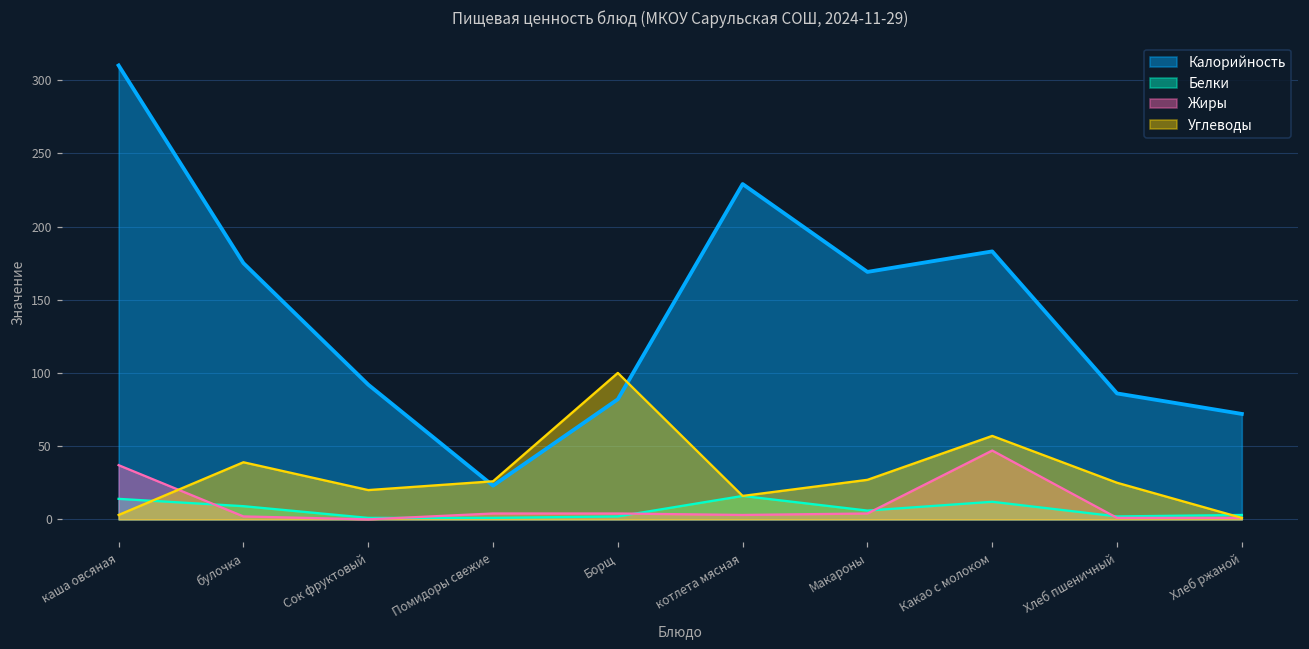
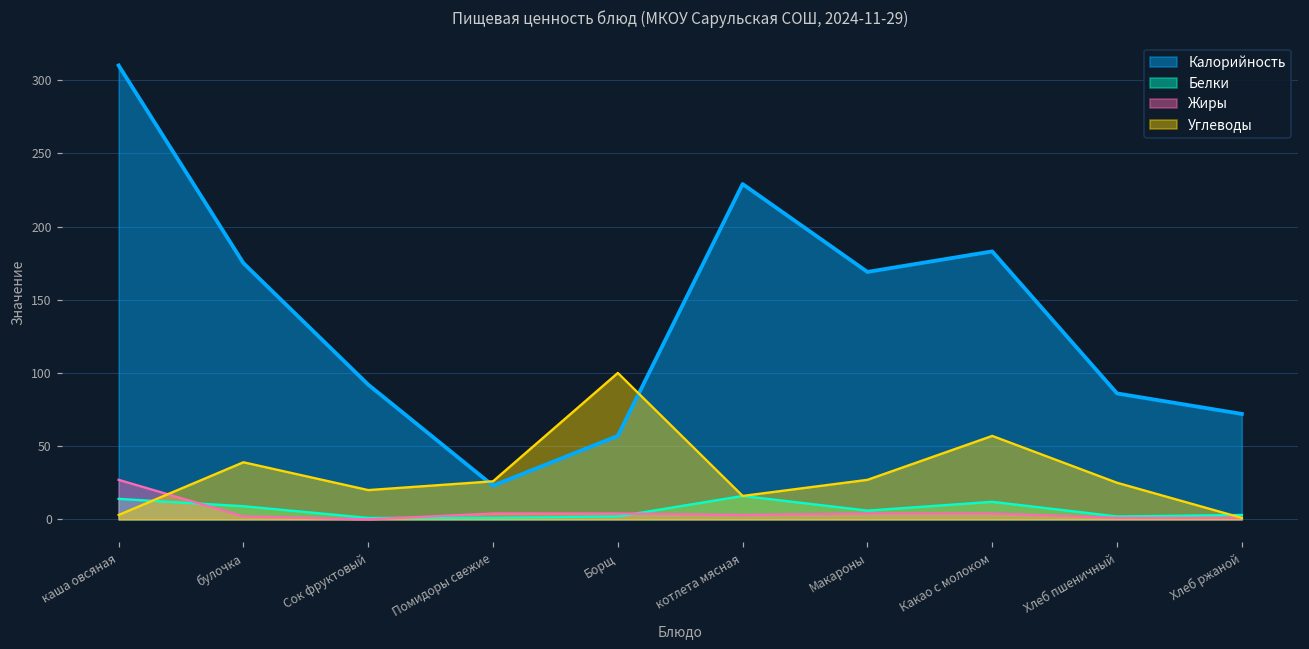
  {
    "Калорийность": {
      "каша овсяная": 310,
      "булочка": 175,
      "Сок фруктовый": 92,
      "Помидоры свежие": 23,
-     "Борщ": 82,
+     "Борщ": 57,
      "котлета мясная": 229,
      "Макароны": 169,
      "Какао с молоком": 183,
      "Хлеб пшеничный": 86,
      "Хлеб ржаной": 72
    },
    "Белки": {
      "каша овсяная": 14,
      "булочка": 9,
      "Помидоры свежие": 1,
      "Борщ": 2,
      "Макароны": 6,
      "Какао с молоком": 12,
      "Хлеб ржаной": 3
    },
    "Жиры": {
-     "каша овсяная": 37,
+     "каша овсяная": 27,
      "булочка": 2,
      "Помидоры свежие": 4,
      "Борщ": 4,
      "котлета мясная": 3,
      "Макароны": 4,
-     "Какао с молоком": 47
+     "Какао с молоком": 4
    },
    "Углеводы": {
      "каша овсяная": 3,
      "булочка": 39,
      "Сок фруктовый": 20,
      "Помидоры свежие": 26,
      "Борщ": 100,
      "Макароны": 27,
      "Какао с молоком": 57,
      "Хлеб пшеничный": 25
    }
  }
